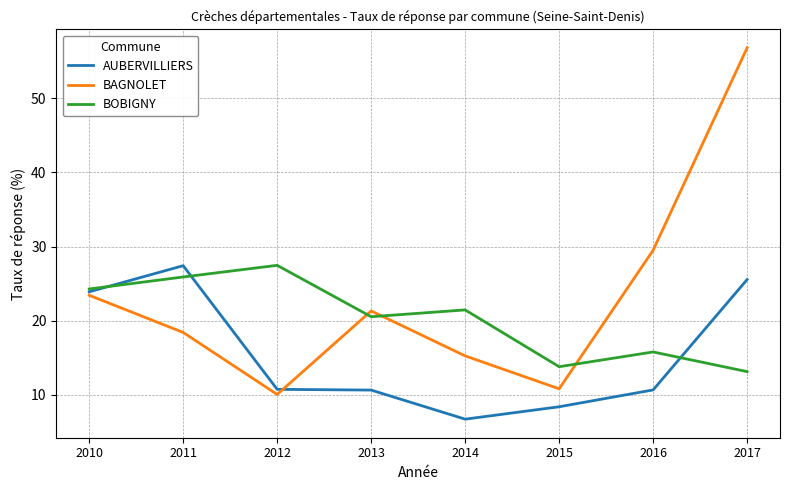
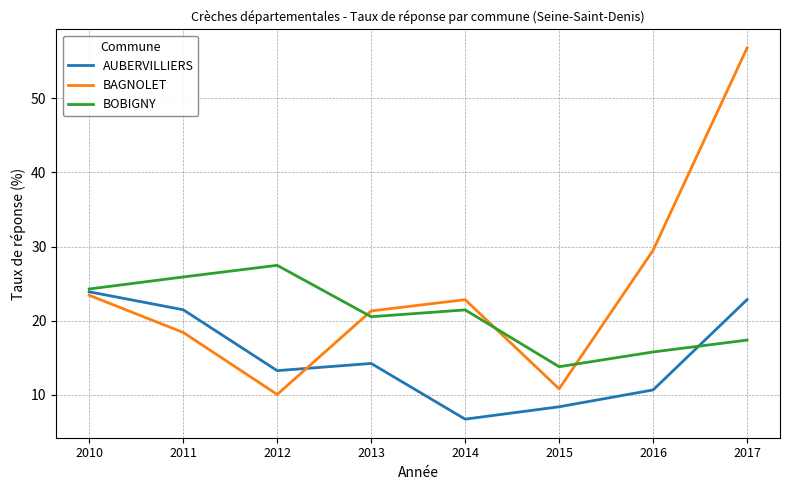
  {
    "AUBERVILLIERS": {
      "2010": 24,
-     "2011": 27,
-     "2012": 11,
-     "2013": 11,
+     "2011": 21,
+     "2012": 13,
+     "2013": 14,
      "2014": 7,
      "2015": 8,
      "2016": 11,
-     "2017": 26
+     "2017": 23
    },
    "BAGNOLET": {
      "2010": 23,
      "2011": 18,
      "2012": 10,
      "2013": 21,
-     "2014": 15,
+     "2014": 23,
      "2015": 11,
      "2016": 30,
      "2017": 57
    },
    "BOBIGNY": {
      "2010": 24,
      "2011": 26,
      "2012": 27,
      "2013": 21,
      "2014": 21,
      "2015": 14,
      "2016": 16,
-     "2017": 13
+     "2017": 17
    }
  }
